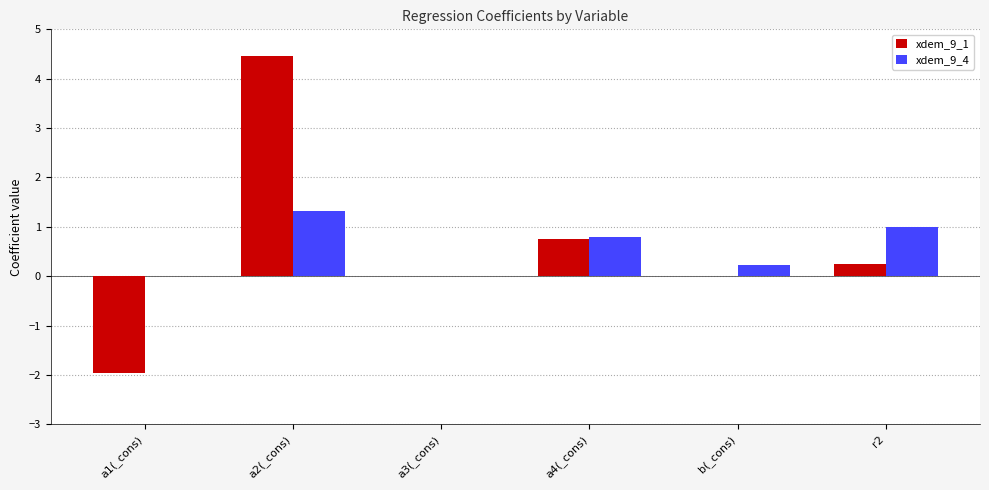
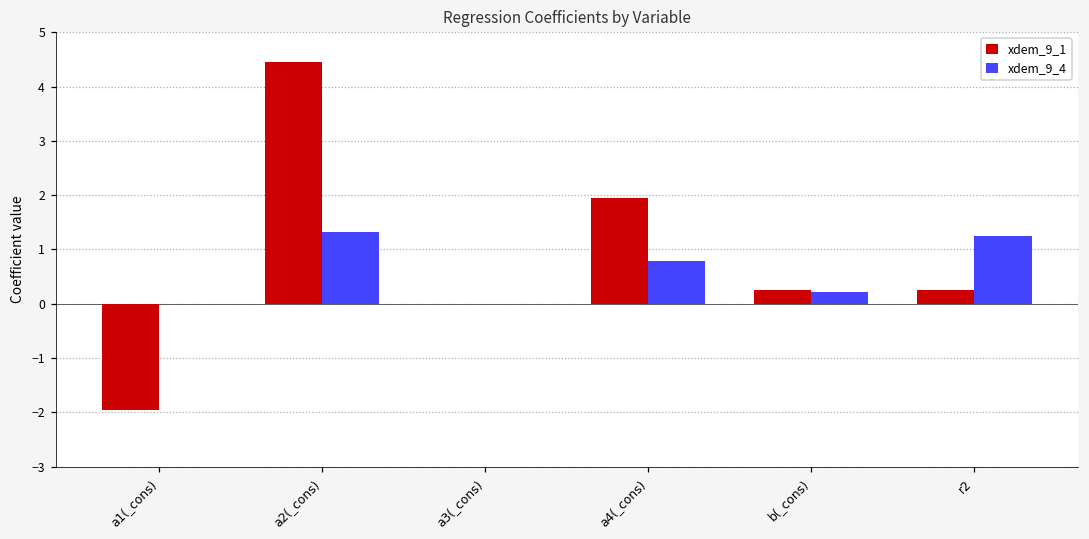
  {
    "xdem_9_1": {
      "a1(_cons)": -2.0,
      "a2(_cons)": 4.5,
      "a3(_cons)": 0.0,
-     "a4(_cons)": 0.8,
-     "b(_cons)": 0.0,
+     "a4(_cons)": 2.0,
+     "b(_cons)": 0.3,
      "r2": 0.2
    },
    "xdem_9_4": {
      "a1(_cons)": 0.0,
      "a2(_cons)": 1.3,
      "a3(_cons)": 0.0,
      "a4(_cons)": 0.8,
      "b(_cons)": 0.2,
-     "r2": 1.0
+     "r2": 1.3
    }
  }
